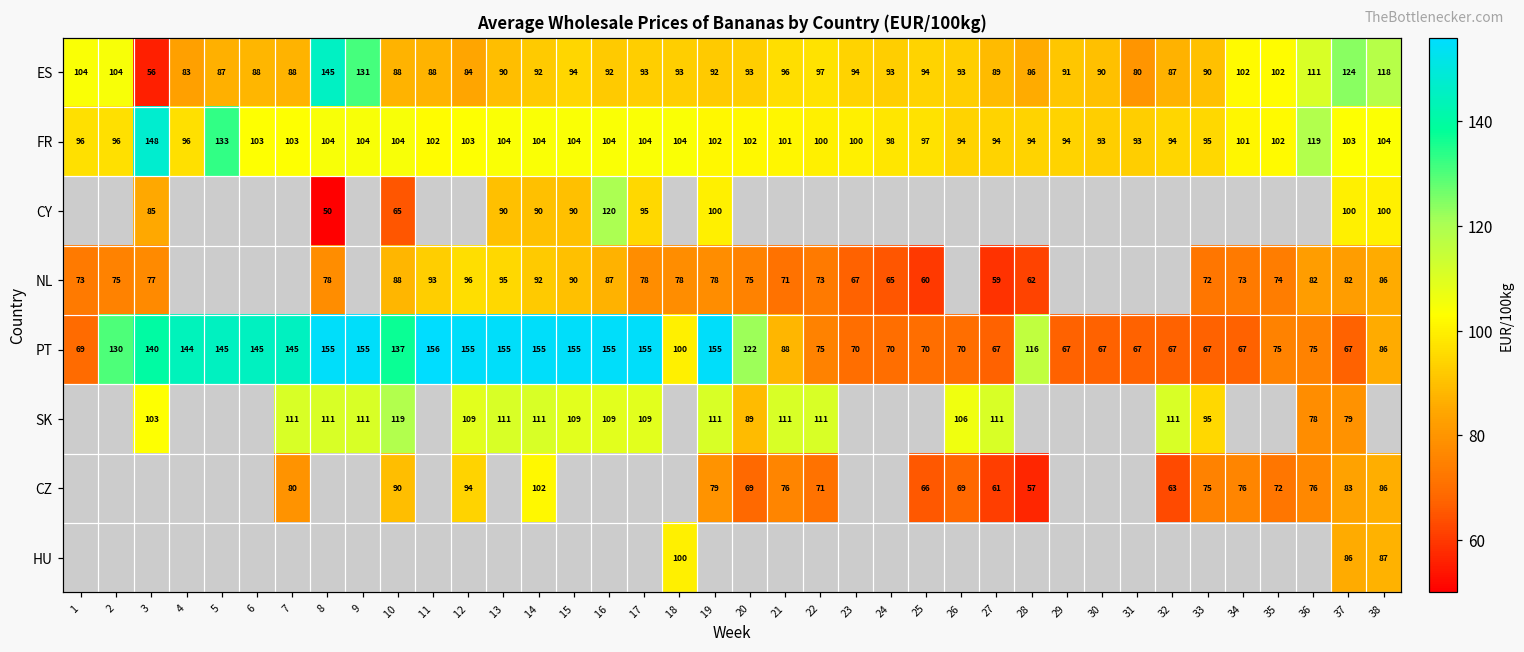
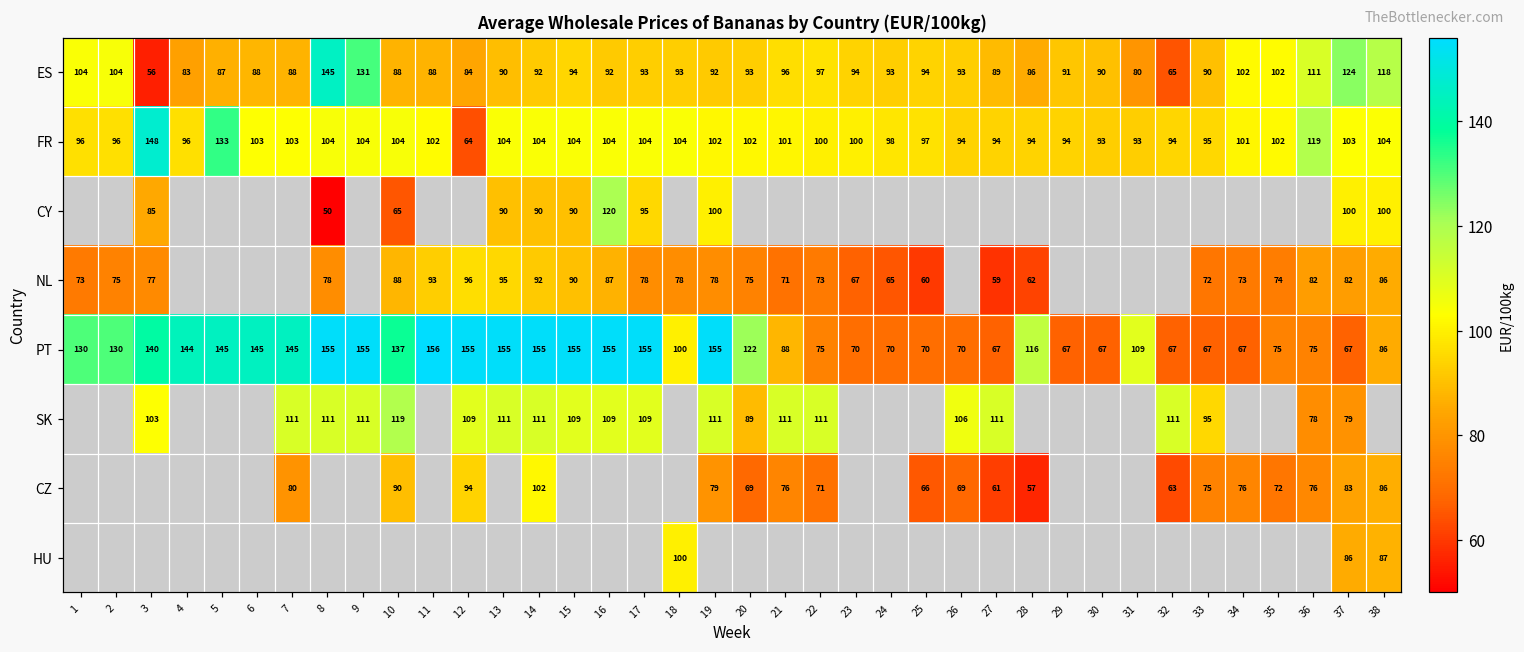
  {
    "ES": {
      "1": 104,
      "2": 104,
      "3": 56,
      "4": 83,
      "5": 87,
      "6": 88,
      "7": 88,
      "8": 145,
      "9": 131,
      "10": 88,
      "11": 88,
      "12": 84,
      "13": 90,
      "14": 92,
      "15": 94,
      "16": 92,
      "17": 93,
      "18": 93,
      "19": 92,
      "20": 93,
      "21": 96,
      "22": 97,
      "23": 94,
      "24": 93,
      "25": 94,
      "26": 93,
      "27": 89,
      "28": 86,
      "29": 91,
      "30": 90,
      "31": 80,
-     "32": 87,
+     "32": 65,
      "33": 90,
      "34": 102,
      "35": 102,
      "36": 111,
      "37": 124,
      "38": 118
    },
    "FR": {
      "1": 96,
      "2": 96,
      "3": 148,
      "4": 96,
      "5": 133,
      "6": 103,
      "7": 103,
      "8": 104,
      "9": 104,
      "10": 104,
      "11": 102,
-     "12": 103,
+     "12": 64,
      "13": 104,
      "14": 104,
      "15": 104,
      "16": 104,
      "17": 104,
      "18": 104,
      "19": 102,
      "20": 102,
      "21": 101,
      "22": 100,
      "23": 100,
      "24": 98,
      "25": 97,
      "26": 94,
      "27": 94,
      "28": 94,
      "29": 94,
      "30": 93,
      "31": 93,
      "32": 94,
      "33": 95,
      "34": 101,
      "35": 102,
      "36": 119,
      "37": 103,
      "38": 104
    },
    "CY": {
      "3": 85,
      "8": 50,
      "10": 65,
      "13": 90,
      "14": 90,
      "15": 90,
      "16": 120,
      "17": 95,
      "19": 100,
      "37": 100,
      "38": 100
    },
    "NL": {
      "1": 73,
      "2": 75,
      "3": 77,
      "8": 78,
      "10": 88,
      "11": 93,
      "12": 96,
      "13": 95,
      "14": 92,
      "15": 90,
      "16": 87,
      "17": 78,
      "18": 78,
      "19": 78,
      "20": 75,
      "21": 71,
      "22": 73,
      "23": 67,
      "24": 65,
      "25": 60,
      "27": 59,
      "28": 62,
      "33": 72,
      "34": 73,
      "35": 74,
      "36": 82,
      "37": 82,
      "38": 86
    },
    "PT": {
-     "1": 69,
+     "1": 130,
      "2": 130,
      "3": 140,
      "4": 144,
      "5": 145,
      "6": 145,
      "7": 145,
      "8": 155,
      "9": 155,
      "10": 137,
      "11": 156,
      "12": 155,
      "13": 155,
      "14": 155,
      "15": 155,
      "16": 155,
      "17": 155,
      "18": 100,
      "19": 155,
      "20": 122,
      "21": 88,
      "22": 75,
      "23": 70,
      "24": 70,
      "25": 70,
      "26": 70,
      "27": 67,
      "28": 116,
      "29": 67,
      "30": 67,
-     "31": 67,
+     "31": 109,
      "32": 67,
      "33": 67,
      "34": 67,
      "35": 75,
      "36": 75,
      "37": 67,
      "38": 86
    },
    "SK": {
      "3": 103,
      "7": 111,
      "8": 111,
      "9": 111,
      "10": 119,
      "12": 109,
      "13": 111,
      "14": 111,
      "15": 109,
      "16": 109,
      "17": 109,
      "19": 111,
      "20": 89,
      "21": 111,
      "22": 111,
      "26": 106,
      "27": 111,
      "32": 111,
      "33": 95,
      "36": 78,
      "37": 79
    },
    "CZ": {
      "7": 80,
      "10": 90,
      "12": 94,
      "14": 102,
      "19": 79,
      "20": 69,
      "21": 76,
      "22": 71,
      "25": 66,
      "26": 69,
      "27": 61,
      "28": 57,
      "32": 63,
      "33": 75,
      "34": 76,
      "35": 72,
      "36": 76,
      "37": 83,
      "38": 86
    },
    "HU": {
      "18": 100,
      "37": 86,
      "38": 87
    }
  }
